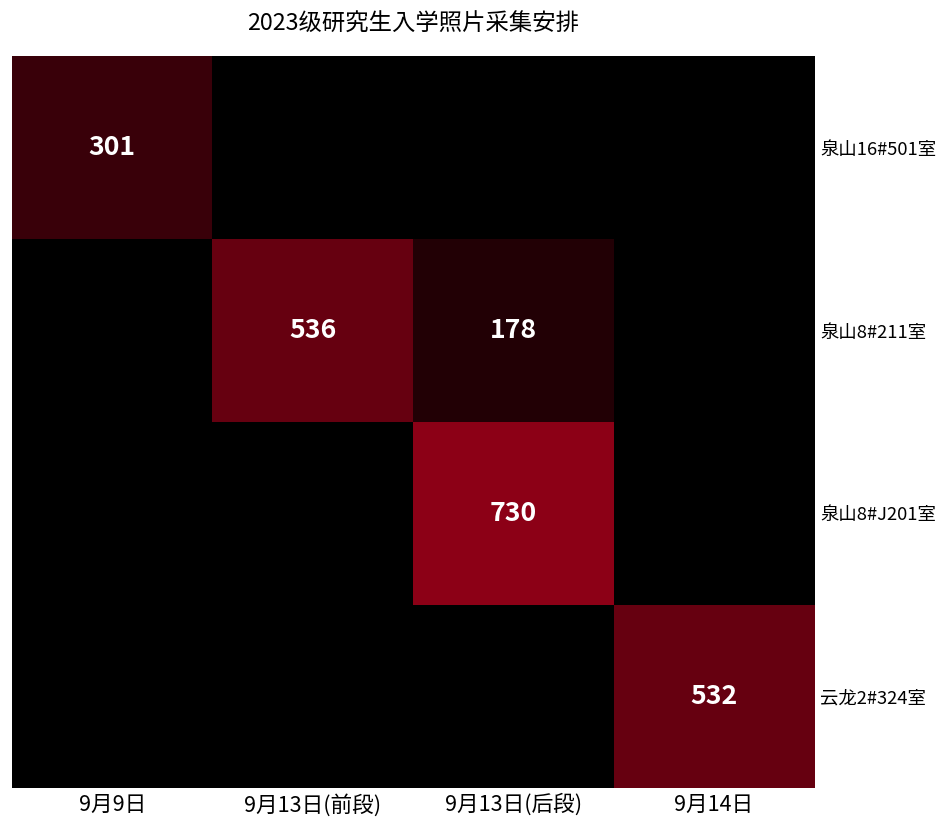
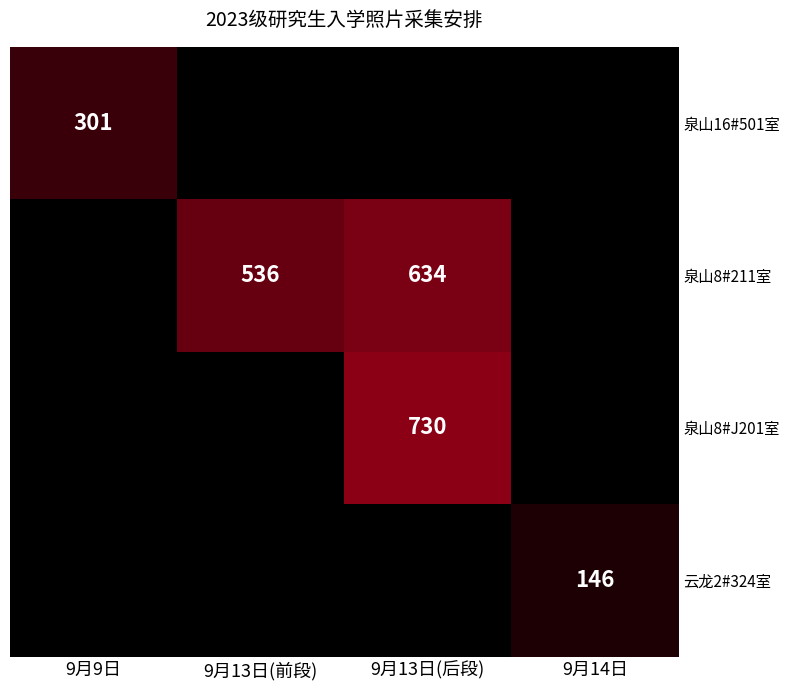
  {
    "泉山16#501室": {
      "9月9日": 301
    },
    "泉山8#211室": {
      "9月13日(前段)": 536,
-     "9月13日(后段)": 178
+     "9月13日(后段)": 634
    },
    "泉山8#J201室": {
      "9月13日(后段)": 730
    },
    "云龙2#324室": {
-     "9月14日": 532
+     "9月14日": 146
    }
  }
